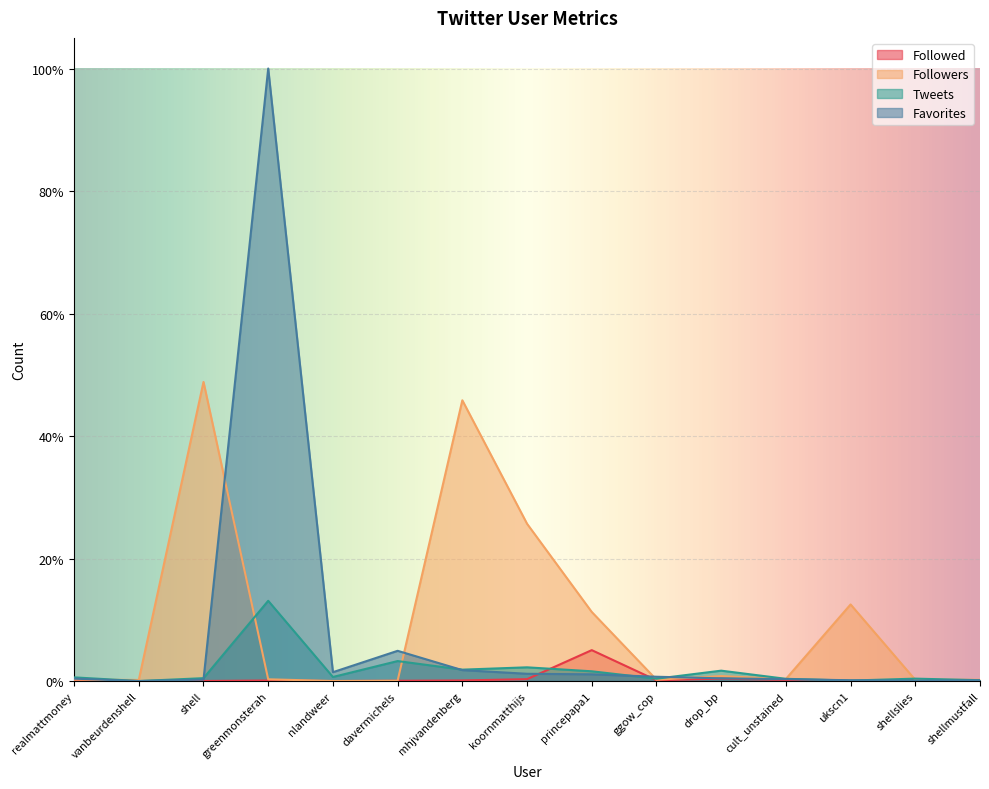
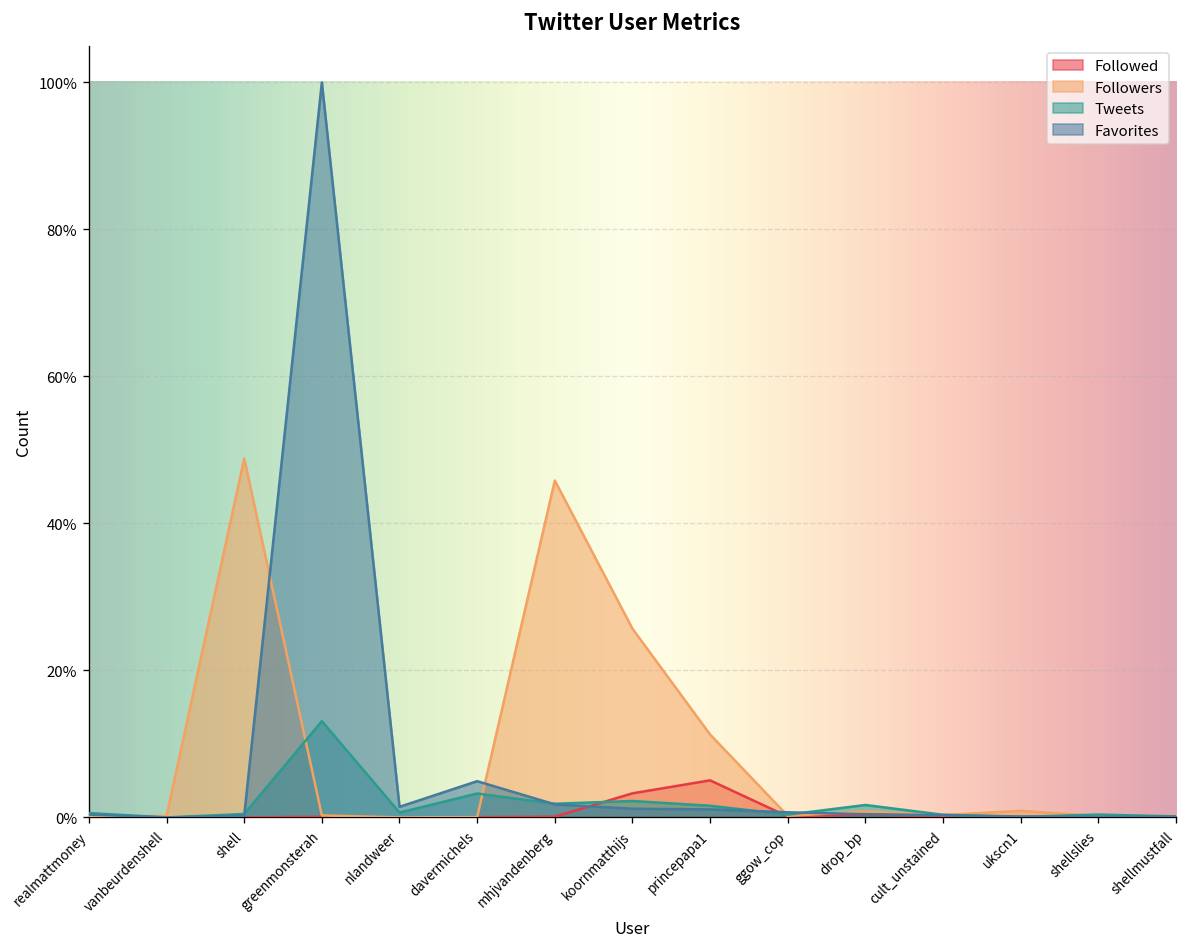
  {
    "Followed": {
      "mhjvandenberg": "0%",
-     "koornmatthijs": "0%",
+     "koornmatthijs": "3%",
      "princepapa1": "5%"
    },
    "Followers": {
      "shell": "49%",
      "mhjvandenberg": "46%",
      "koornmatthijs": "26%",
      "princepapa1": "11%",
-     "ukscn1": "13%"
+     "ukscn1": "1%"
    }
  }
